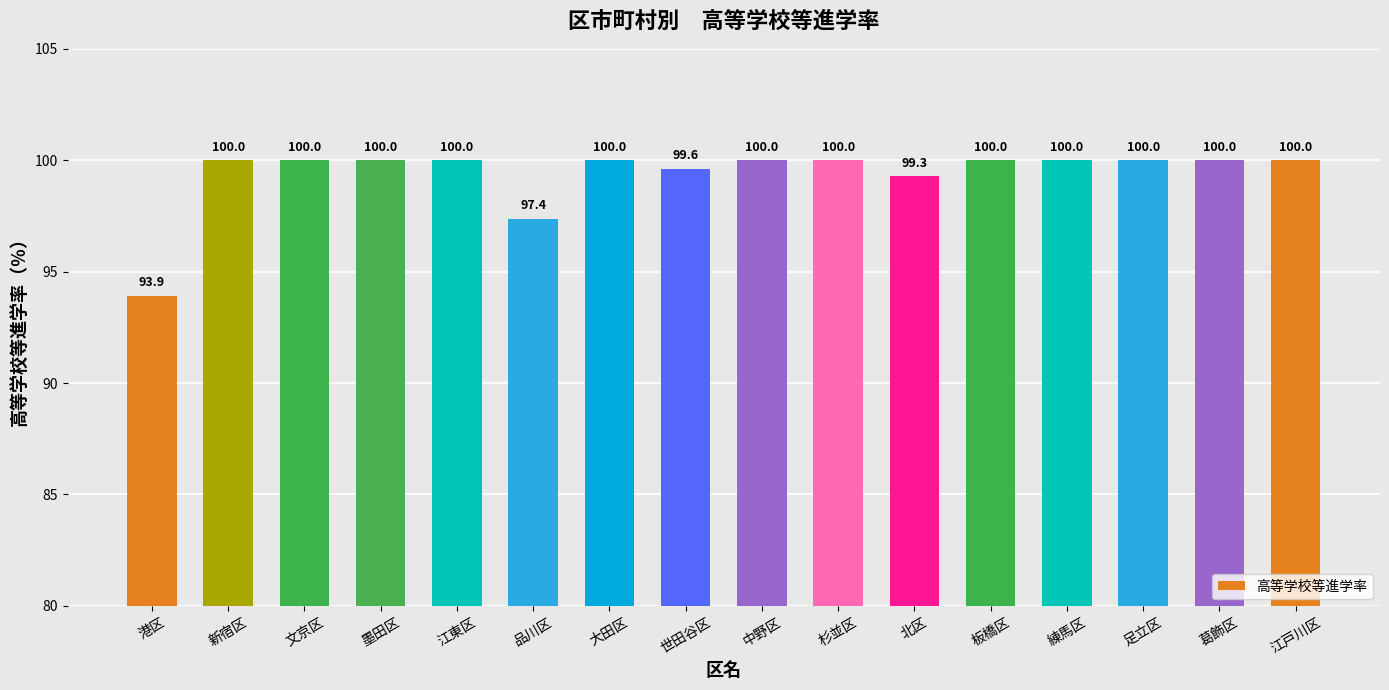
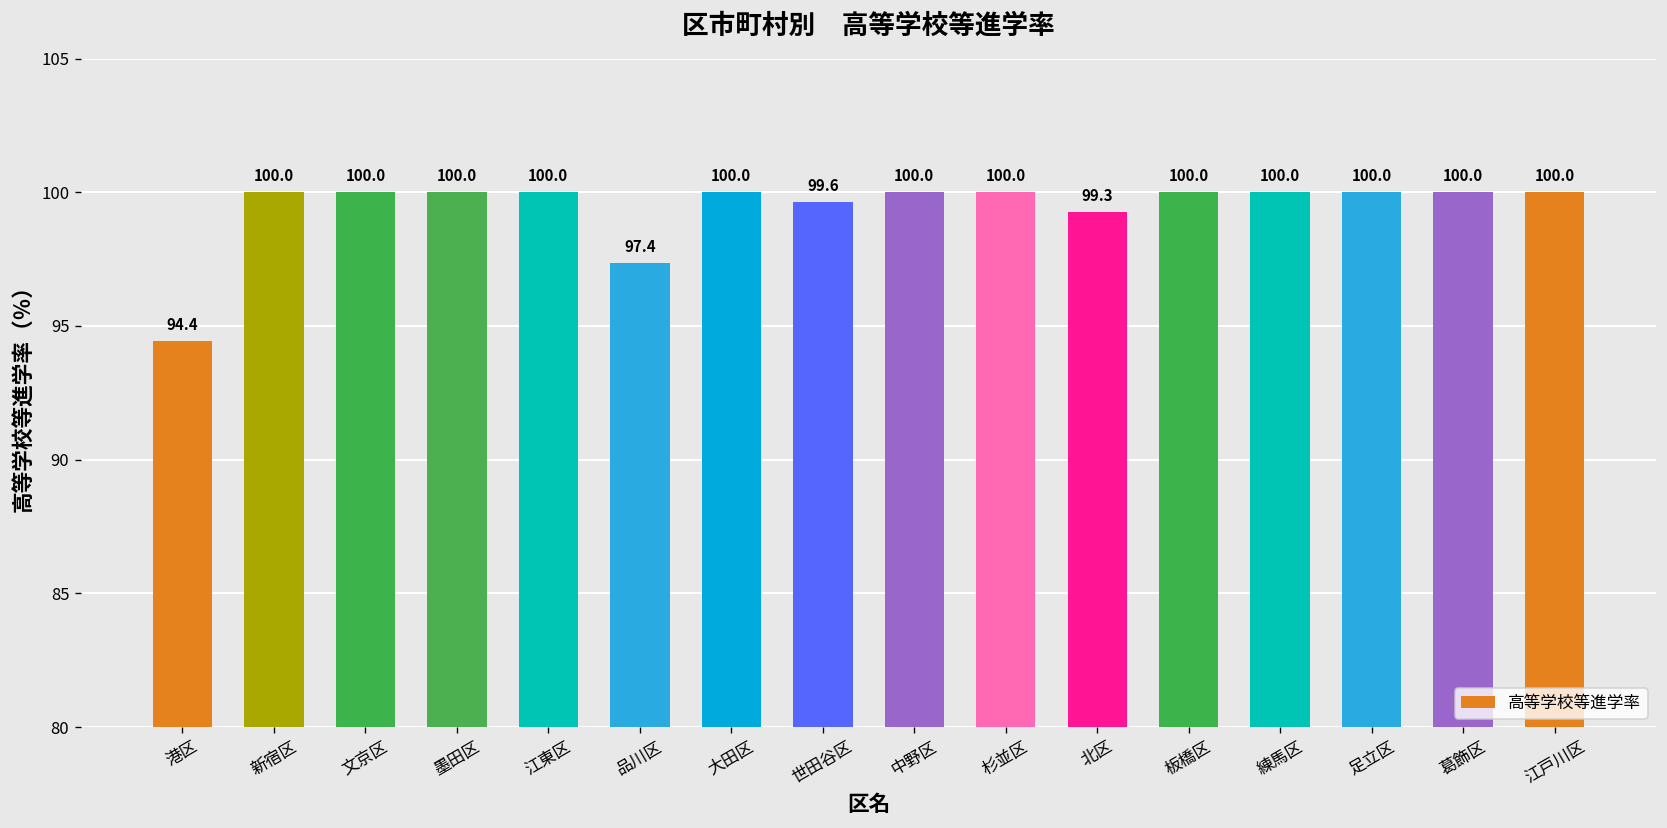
  {
-   "港区": 93.9,
+   "港区": 94.4,
    "新宿区": 100.0,
    "文京区": 100.0,
    "墨田区": 100.0,
    "江東区": 100.0,
    "品川区": 97.4,
    "大田区": 100.0,
    "世田谷区": 99.6,
    "中野区": 100.0,
    "杉並区": 100.0,
    "北区": 99.3,
    "板橋区": 100.0,
    "練馬区": 100.0,
    "足立区": 100.0,
    "葛飾区": 100.0,
    "江戸川区": 100.0
  }
